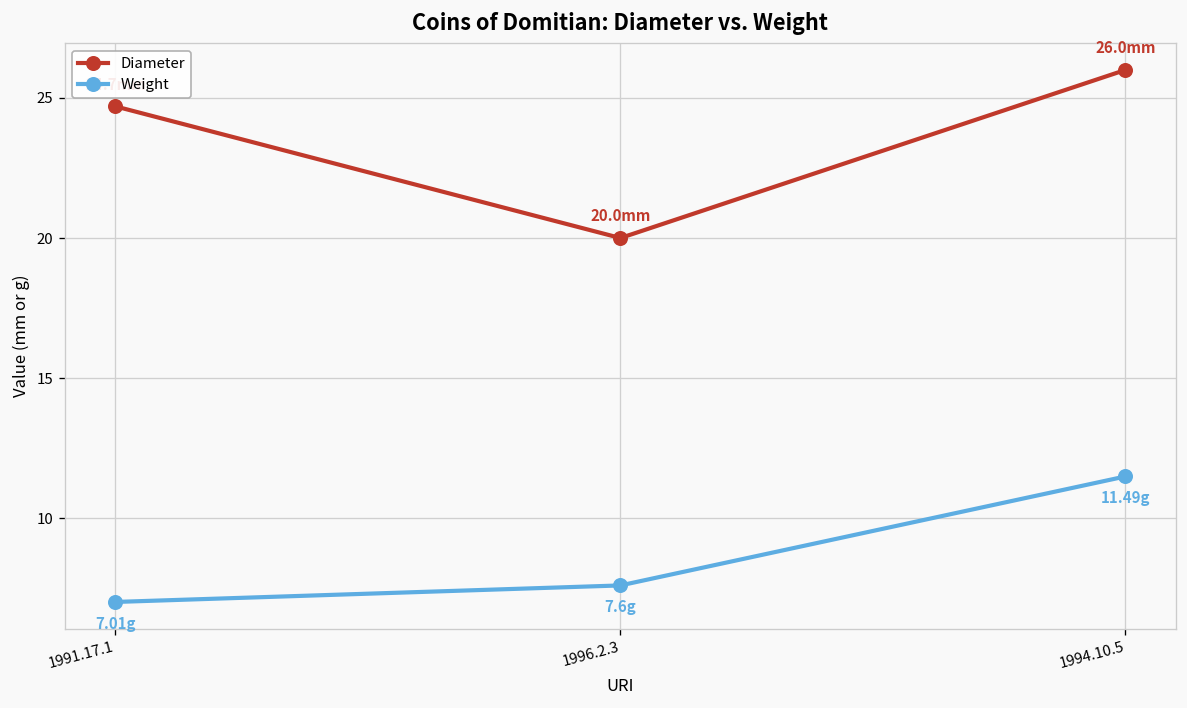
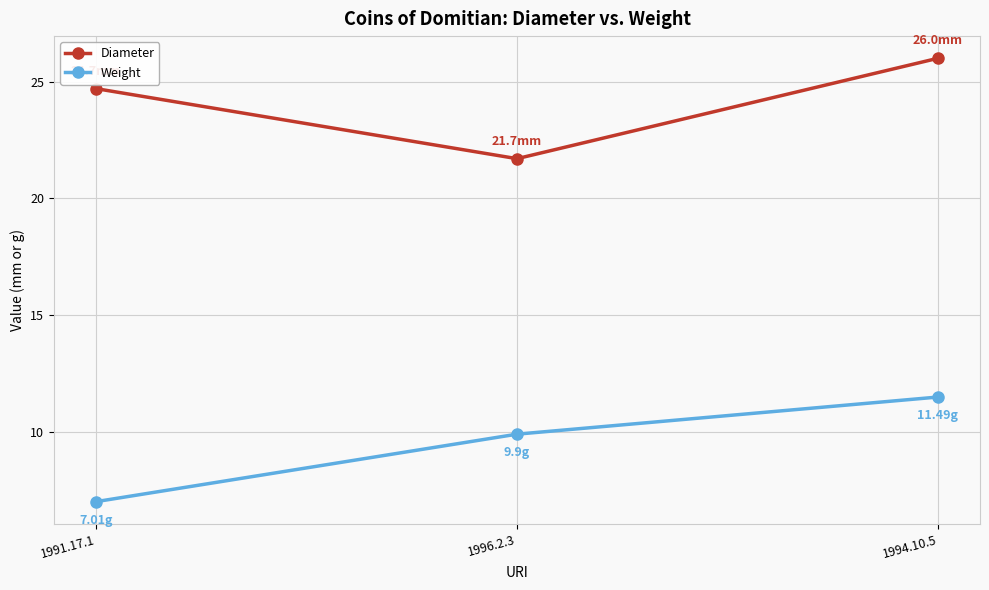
  {
    "Diameter": {
-     "1996.2.3": "20.0",
+     "1996.2.3": "21.7",
      "1994.10.5": "26.0"
    },
    "Weight": {
      "1991.17.1": "7.01g",
-     "1996.2.3": "7.6g",
+     "1996.2.3": "9.9g",
      "1994.10.5": "11.49g"
    }
  }
